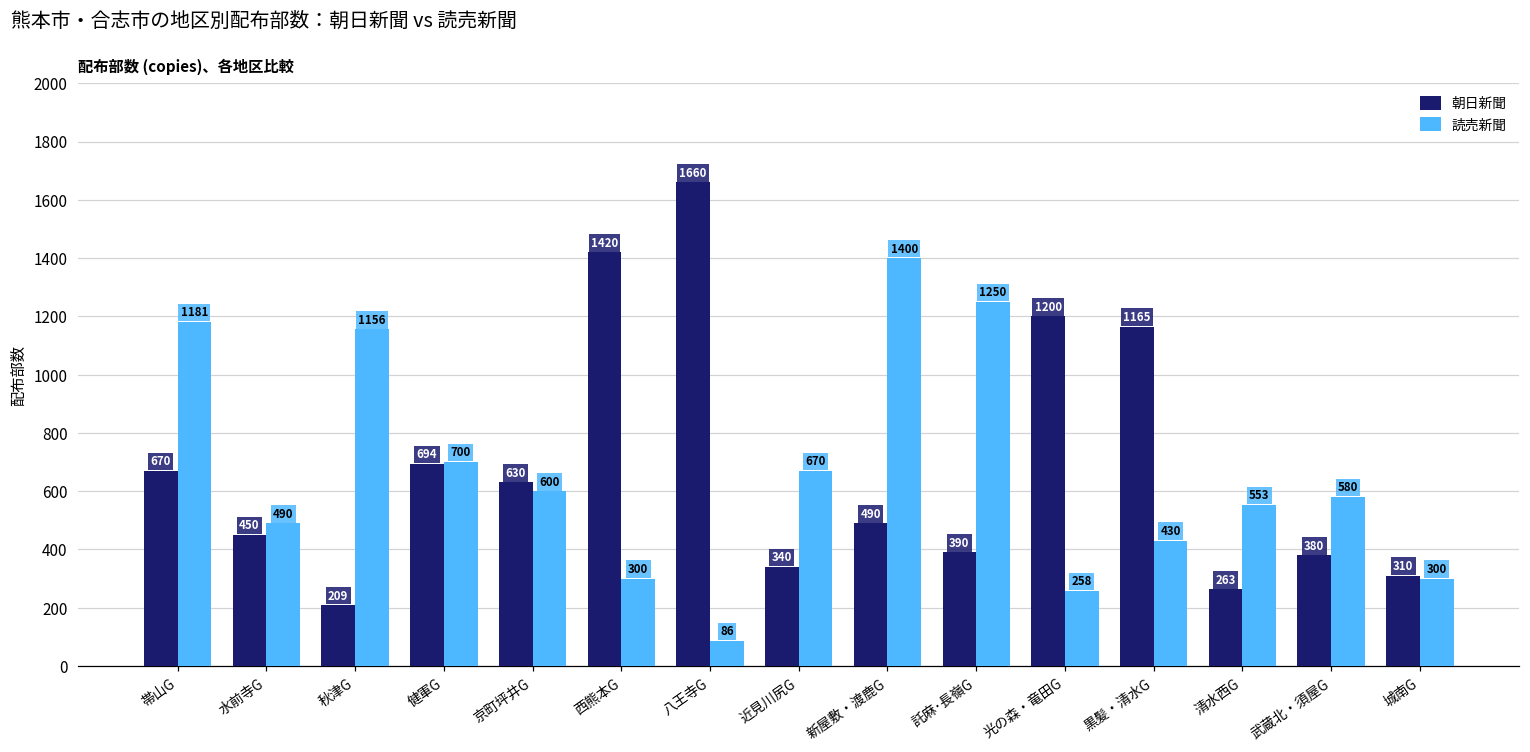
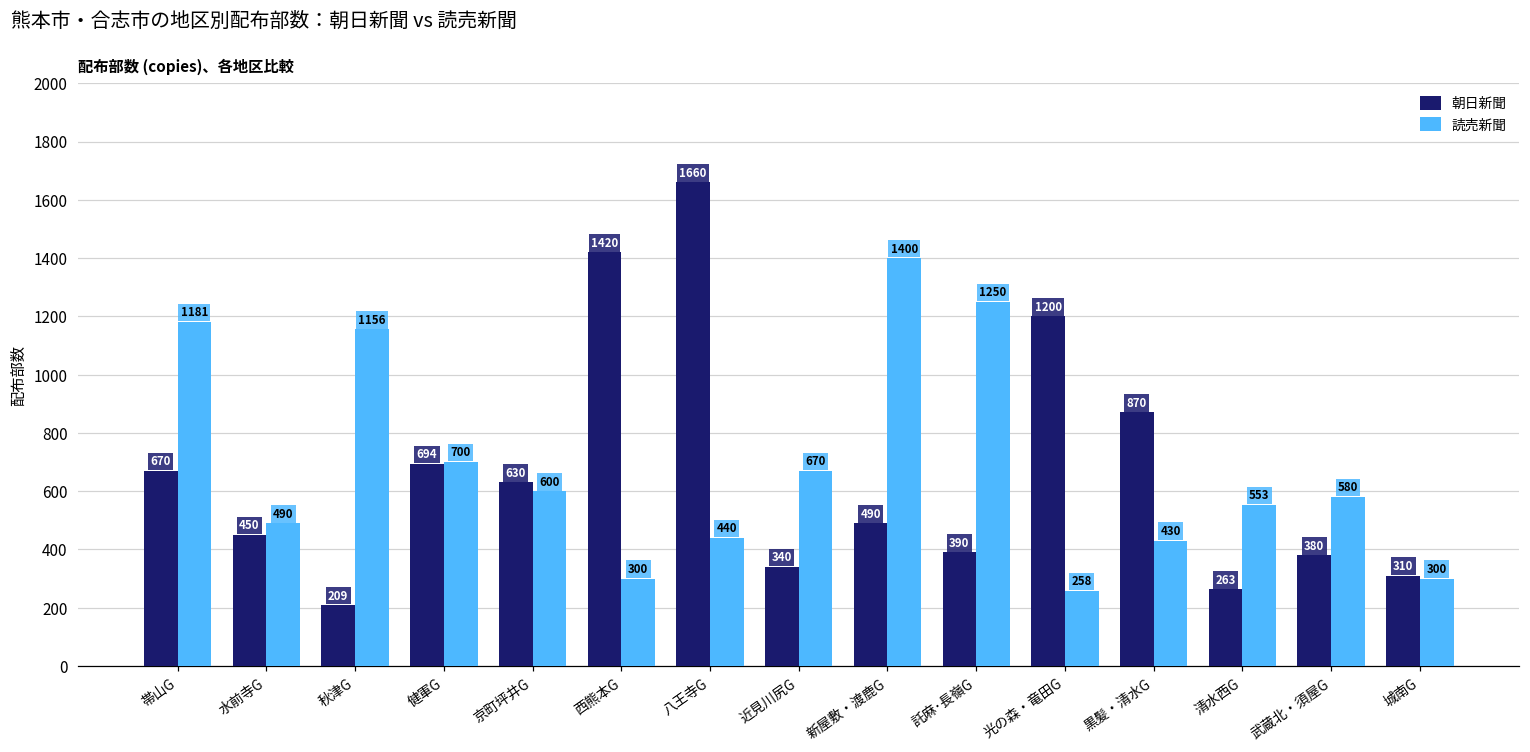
  {
    "朝日新聞": {
-     "黒髪・清水G": 1165
+     "黒髪・清水G": 870
    },
    "読売新聞": {
-     "八王寺G": 86
+     "八王寺G": 440
    }
  }
